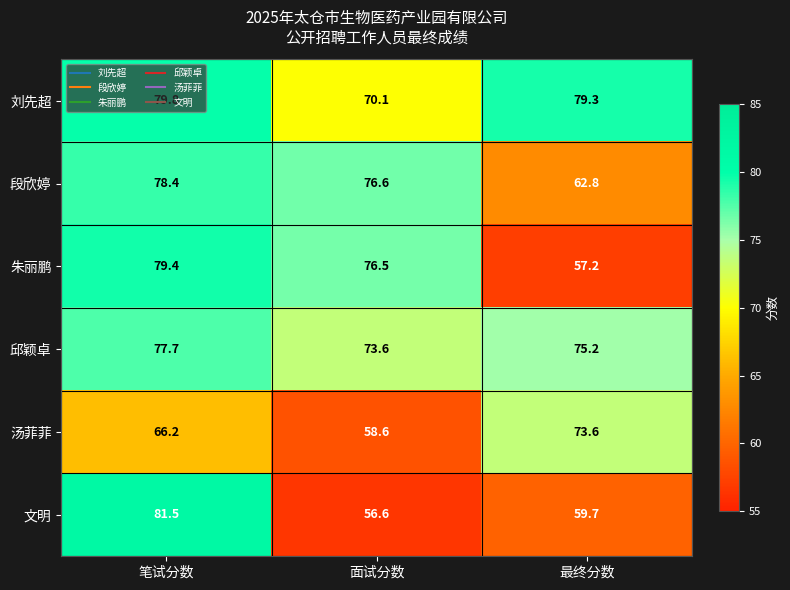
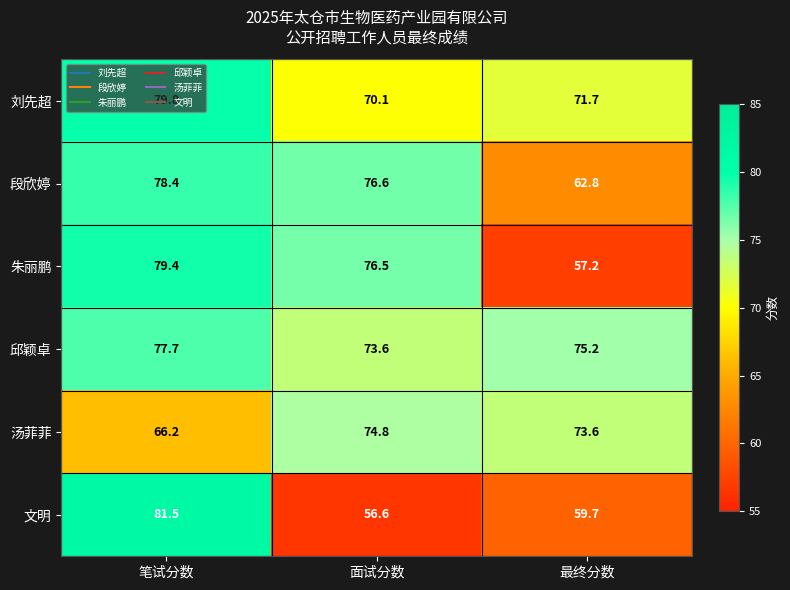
  {
    "刘先超": {
      "面试分数": 70.1,
-     "最终分数": 79.3
+     "最终分数": 71.7
    },
    "段欣婷": {
      "笔试分数": 78.4,
      "面试分数": 76.6,
      "最终分数": 62.8
    },
    "朱丽鹏": {
      "笔试分数": 79.4,
      "面试分数": 76.5,
      "最终分数": 57.2
    },
    "邱颖卓": {
      "笔试分数": 77.7,
      "面试分数": 73.6,
      "最终分数": 75.2
    },
    "汤菲菲": {
      "笔试分数": 66.2,
-     "面试分数": 58.6,
+     "面试分数": 74.8,
      "最终分数": 73.6
    },
    "文明": {
      "笔试分数": 81.5,
      "面试分数": 56.6,
      "最终分数": 59.7
    }
  }
